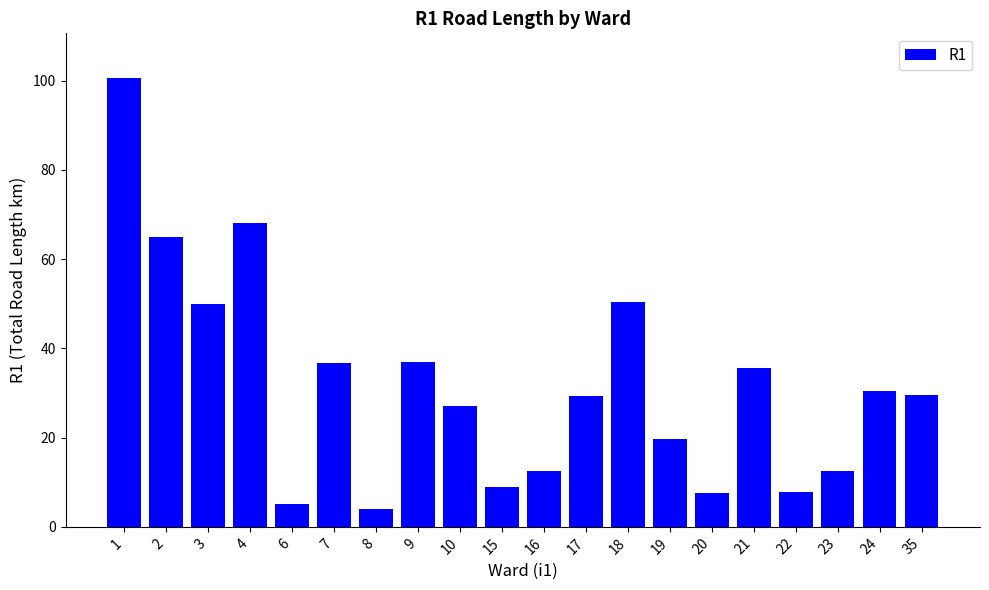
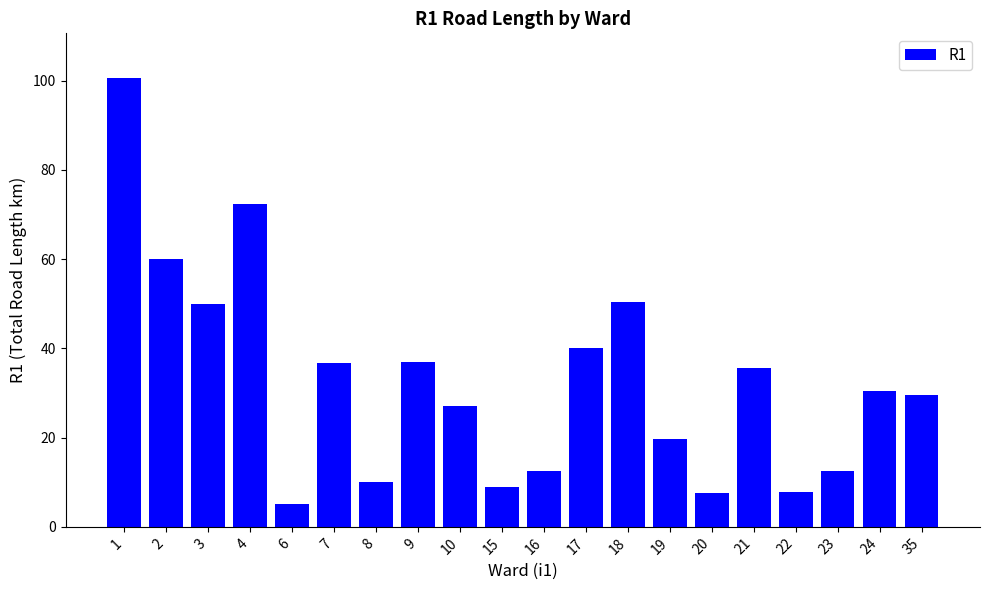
  {
    "1": 101,
-   "2": 65,
+   "2": 60,
    "3": 50,
-   "4": 68,
+   "4": 72,
    "6": 5,
    "7": 37,
-   "8": 4,
+   "8": 10,
    "9": 37,
    "10": 27,
    "15": 9,
    "16": 13,
-   "17": 29,
+   "17": 40,
    "18": 50,
    "19": 20,
    "20": 8,
    "21": 36,
    "22": 8,
    "23": 13,
    "24": 31,
    "35": 30
  }
